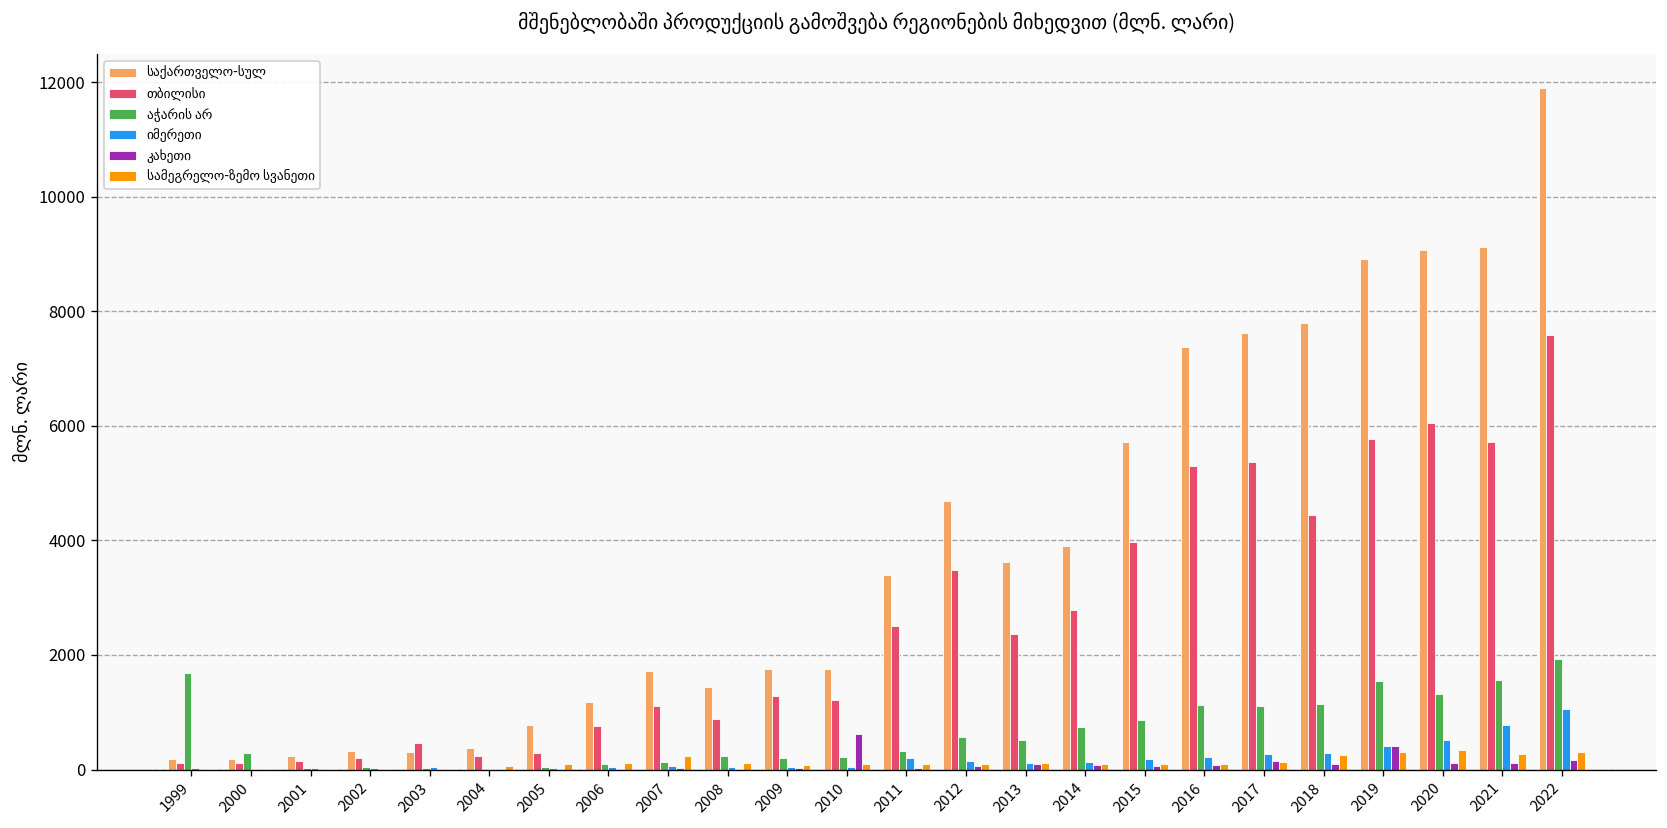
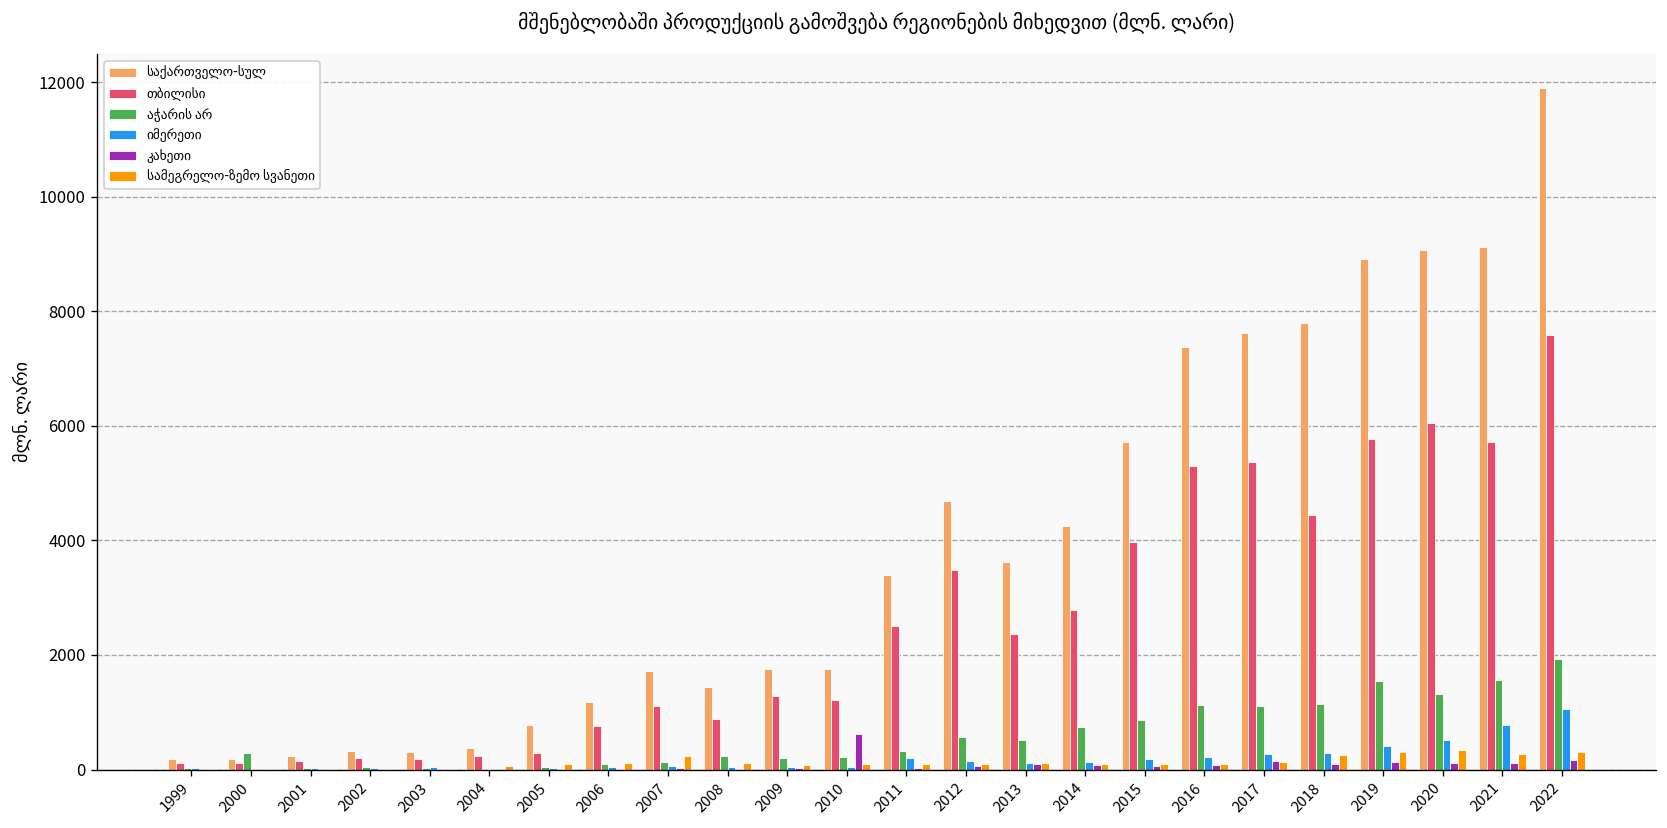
  {
    "საქართველო-სულ": {
      "1999": 200,
      "2000": 200,
      "2001": 200,
      "2002": 300,
      "2003": 300,
      "2004": 400,
      "2005": 800,
      "2006": 1200,
      "2007": 1700,
      "2008": 1400,
      "2009": 1800,
      "2010": 1700,
      "2011": 3400,
      "2012": 4700,
      "2013": 3600,
-     "2014": 3900,
+     "2014": 4200,
      "2015": 5700,
      "2016": 7400,
      "2017": 7600,
      "2018": 7800,
      "2019": 8900,
      "2020": 9100,
      "2021": 9100,
      "2022": 11900
    },
    "თბილისი": {
      "1999": 100,
      "2000": 100,
      "2001": 200,
      "2002": 200,
-     "2003": 500,
+     "2003": 200,
      "2004": 200,
      "2005": 300,
      "2006": 800,
      "2007": 1100,
      "2008": 900,
      "2009": 1300,
      "2010": 1200,
      "2011": 2500,
      "2012": 3500,
      "2013": 2400,
      "2014": 2800,
      "2015": 4000,
      "2016": 5300,
      "2017": 5400,
      "2018": 4500,
      "2019": 5800,
      "2020": 6000,
      "2021": 5700,
      "2022": 7600
    },
    "აჭარის არ": {
-     "1999": 1700,
+     "1999": 0,
      "2000": 300,
      "2005": 100,
      "2006": 100,
      "2007": 100,
      "2008": 200,
      "2009": 200,
      "2010": 200,
      "2011": 300,
      "2012": 600,
      "2013": 500,
      "2014": 800,
      "2015": 900,
      "2016": 1100,
      "2017": 1100,
      "2018": 1200,
      "2019": 1600,
      "2020": 1300,
      "2021": 1600,
      "2022": 1900
    },
    "იმერეთი": {
      "2007": 100,
      "2011": 200,
      "2012": 100,
      "2013": 100,
      "2014": 100,
      "2015": 200,
      "2016": 200,
      "2017": 300,
      "2018": 300,
      "2019": 400,
      "2020": 500,
      "2021": 800,
      "2022": 1000
    },
    "კახეთი": {
      "2010": 600,
      "2012": 100,
      "2013": 100,
      "2014": 100,
      "2015": 100,
      "2016": 100,
      "2017": 100,
      "2018": 100,
-     "2019": 400,
+     "2019": 100,
      "2020": 100,
      "2021": 100,
      "2022": 200
    },
    "სამეგრელო-ზემო სვანეთი": {
      "2004": 100,
      "2005": 100,
      "2006": 100,
      "2007": 200,
      "2008": 100,
      "2009": 100,
      "2010": 100,
      "2011": 100,
      "2012": 100,
      "2013": 100,
      "2014": 100,
      "2015": 100,
      "2016": 100,
      "2017": 100,
      "2018": 300,
      "2019": 300,
      "2020": 300,
      "2021": 300,
      "2022": 300
    }
  }
